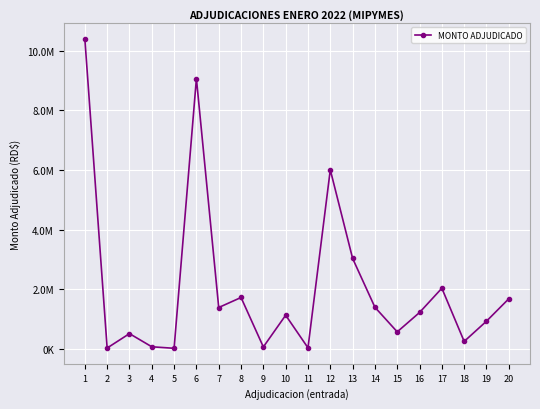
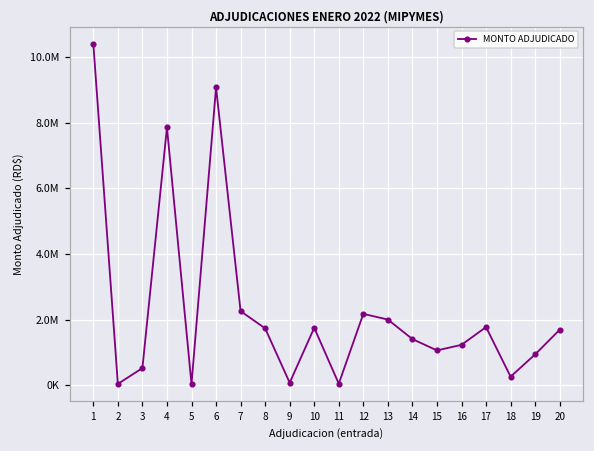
  {
    "1": 10400000,
    "2": 0,
    "3": 500000,
-   "4": 100000,
+   "4": 7800000,
    "5": 0,
    "6": 9100000,
-   "7": 1400000,
+   "7": 2300000,
    "8": 1700000,
    "9": 100000,
-   "10": 1100000,
+   "10": 1700000,
    "11": 0,
-   "12": 6000000,
-   "13": 3000000,
+   "12": 2200000,
+   "13": 2000000,
    "14": 1400000,
-   "15": 600000,
+   "15": 1100000,
    "16": 1200000,
-   "17": 2000000,
+   "17": 1800000,
    "18": 300000,
    "19": 900000,
    "20": 1700000
  }
